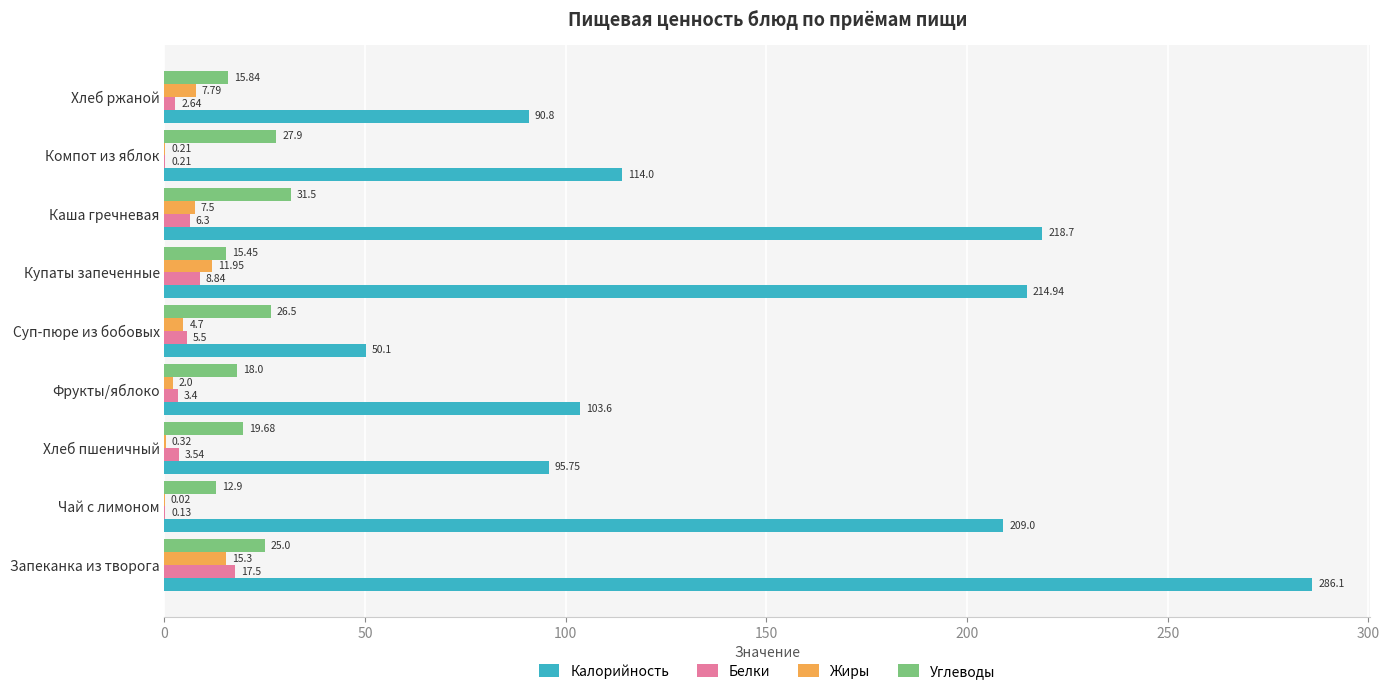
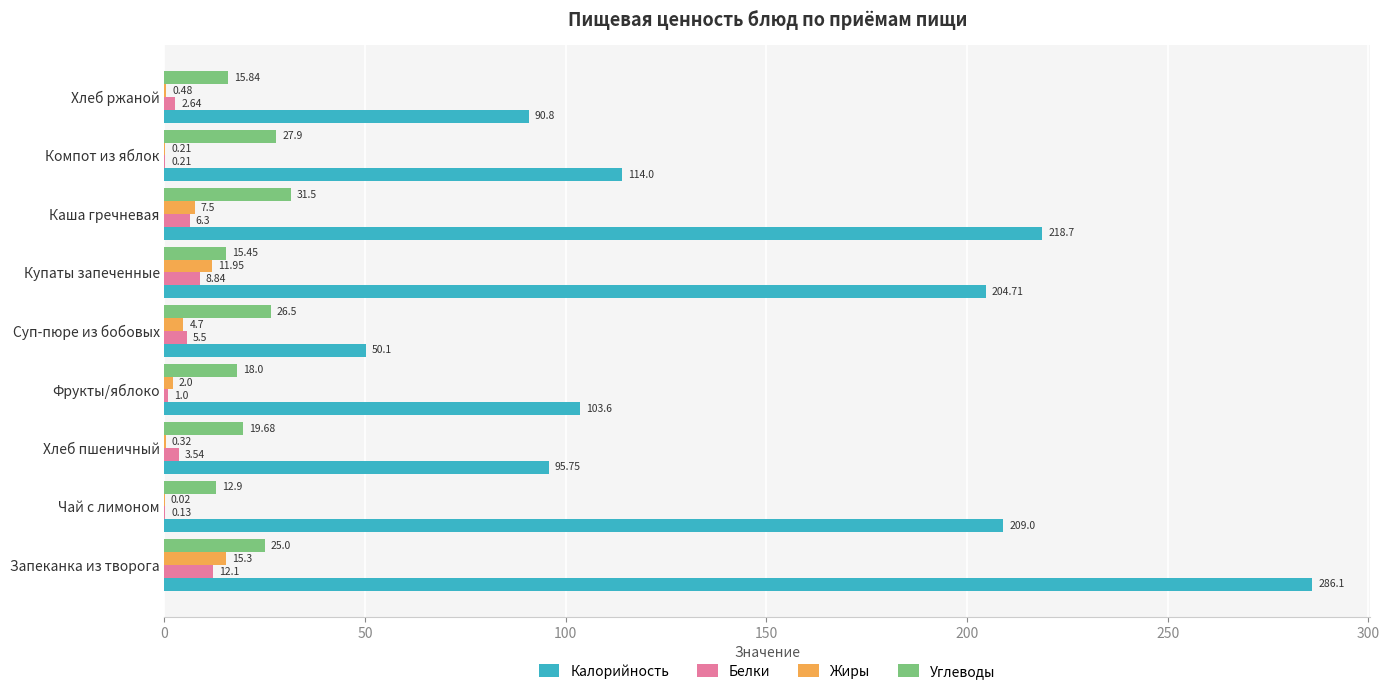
  {
    "Калорийность": {
      "Хлеб ржаной": 90.8,
      "Компот из яблок": 114.0,
      "Каша гречневая": 218.7,
-     "Купаты запеченные": 214.94,
+     "Купаты запеченные": 204.71,
      "Суп-пюре из бобовых": 50.1,
      "Фрукты/яблоко": 103.6,
      "Хлеб пшеничный": 95.75,
      "Чай с лимоном": 209.0,
      "Запеканка из творога": 286.1
    },
    "Белки": {
      "Хлеб ржаной": 2.64,
      "Компот из яблок": 0.21,
      "Каша гречневая": 6.3,
      "Купаты запеченные": 8.84,
      "Суп-пюре из бобовых": 5.5,
-     "Фрукты/яблоко": 3.4,
+     "Фрукты/яблоко": 1.0,
      "Хлеб пшеничный": 3.54,
      "Чай с лимоном": 0.13,
-     "Запеканка из творога": 17.5
+     "Запеканка из творога": 12.1
    },
    "Жиры": {
-     "Хлеб ржаной": 7.79,
+     "Хлеб ржаной": 0.48,
      "Компот из яблок": 0.21,
      "Каша гречневая": 7.5,
      "Купаты запеченные": 11.95,
      "Суп-пюре из бобовых": 4.7,
      "Фрукты/яблоко": 2.0,
      "Хлеб пшеничный": 0.32,
      "Чай с лимоном": 0.02,
      "Запеканка из творога": 15.3
    },
    "Углеводы": {
      "Хлеб ржаной": 15.84,
      "Компот из яблок": 27.9,
      "Каша гречневая": 31.5,
      "Купаты запеченные": 15.45,
      "Суп-пюре из бобовых": 26.5,
      "Фрукты/яблоко": 18.0,
      "Хлеб пшеничный": 19.68,
      "Чай с лимоном": 12.9,
      "Запеканка из творога": 25.0
    }
  }
